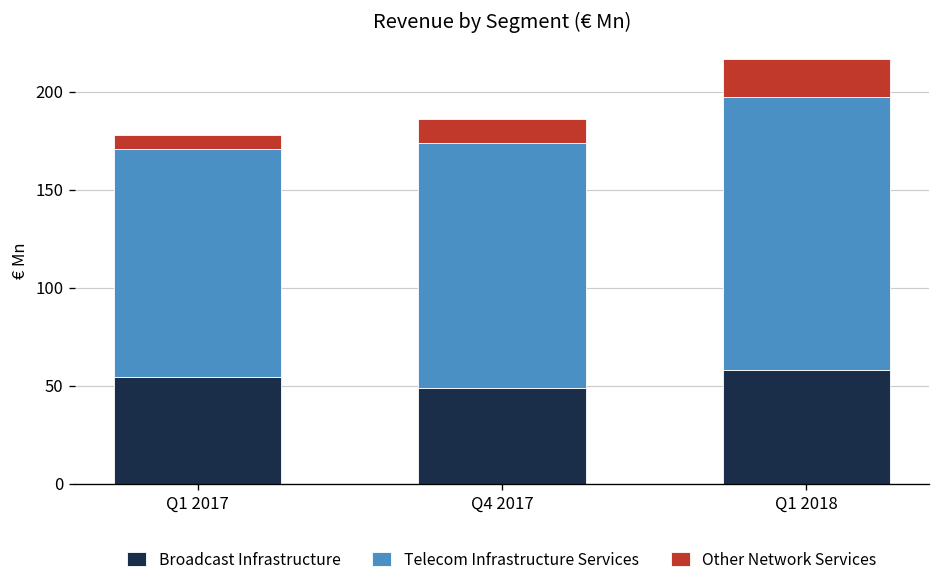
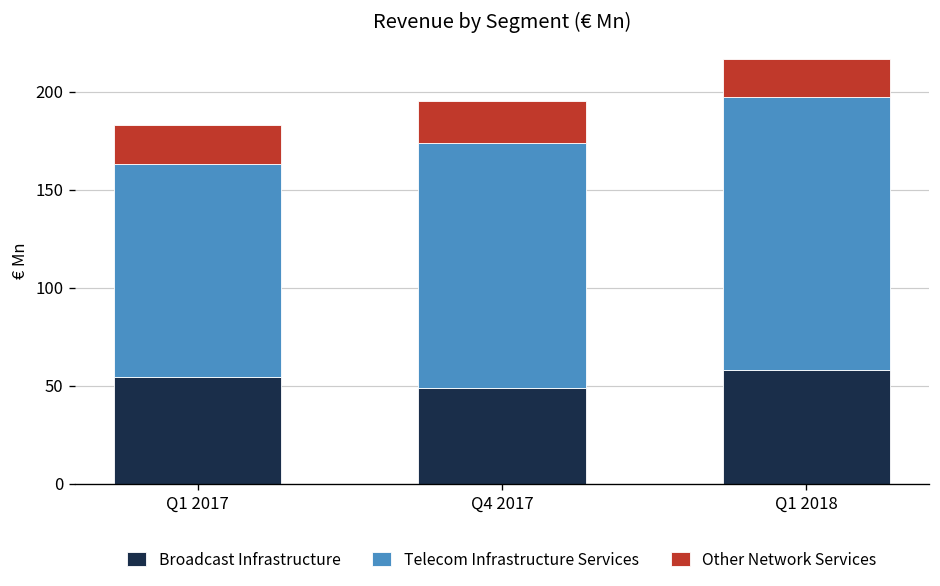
  {
    "Broadcast Infrastructure": {
      "Q1 2017": 55,
      "Q4 2017": 49,
      "Q1 2018": 58
    },
    "Telecom Infrastructure Services": {
-     "Q1 2017": 116,
+     "Q1 2017": 109,
      "Q4 2017": 125,
      "Q1 2018": 139
    },
    "Other Network Services": {
-     "Q1 2017": 7,
-     "Q4 2017": 12,
+     "Q1 2017": 20,
+     "Q4 2017": 22,
      "Q1 2018": 19
    }
  }
